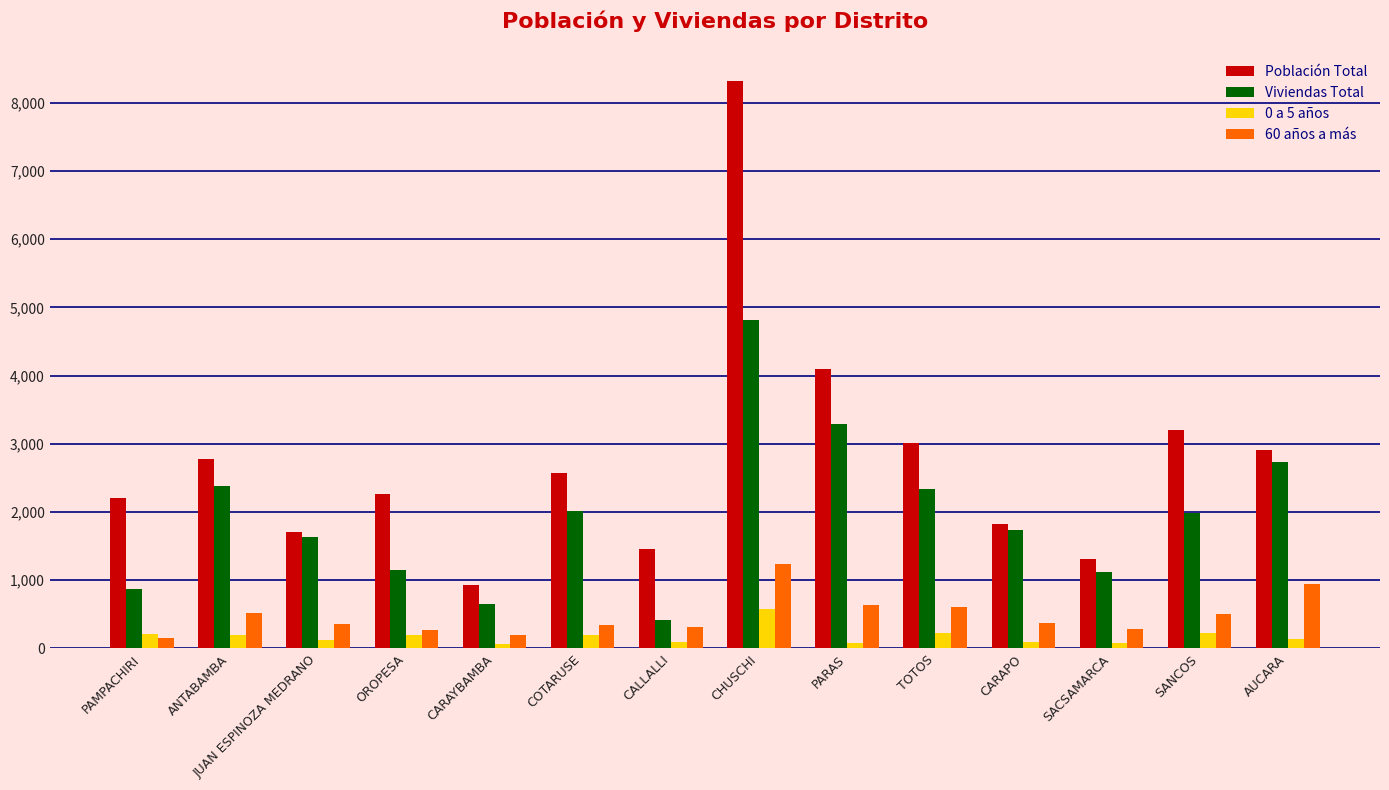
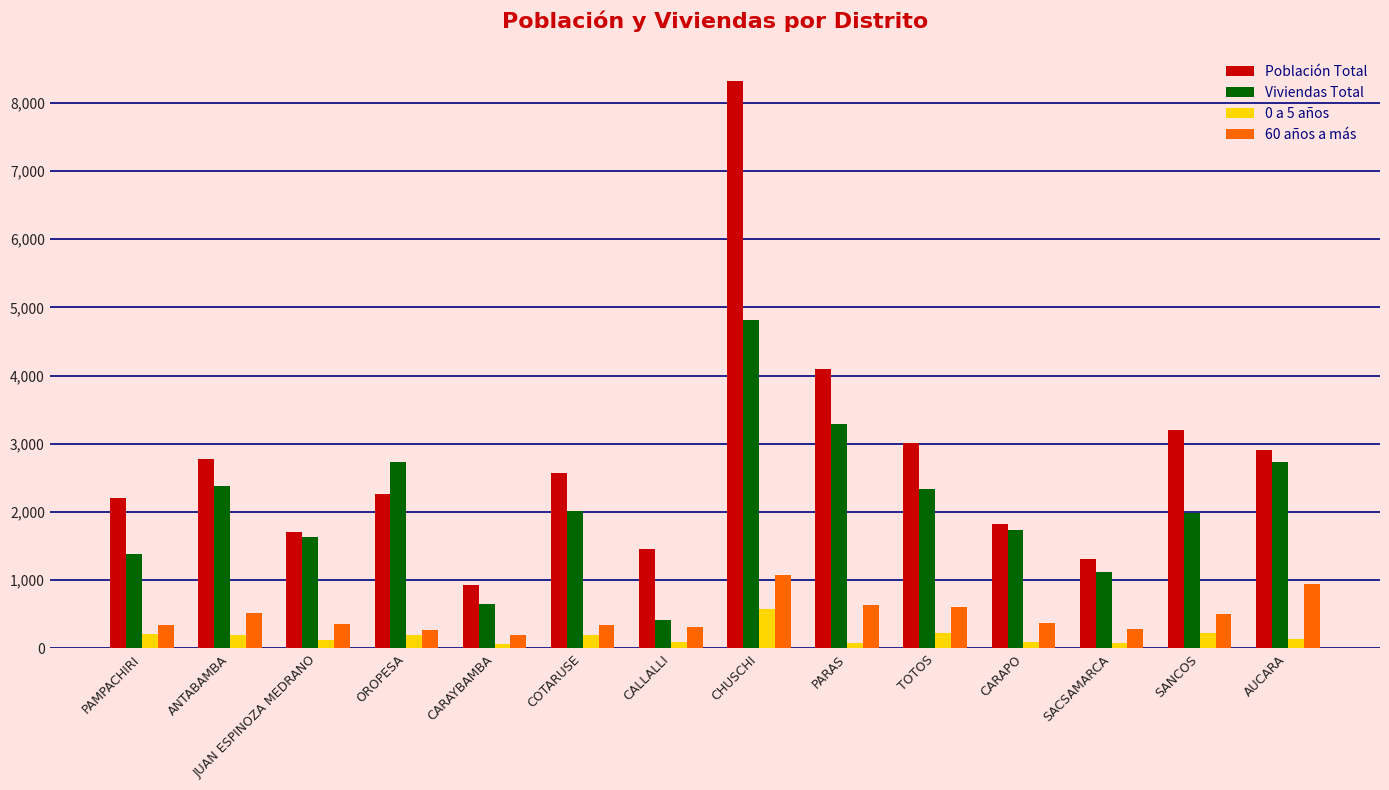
  {
    "Población Total": {
      "PAMPACHIRI": "2,200",
      "ANTABAMBA": "2,800",
      "JUAN ESPINOZA MEDRANO": "1,700",
      "OROPESA": "2,300",
      "CARAYBAMBA": "900",
      "COTARUSE": "2,600",
      "CALLALLI": "1,500",
      "CHUSCHI": "8,300",
      "PARAS": "4,100",
      "TOTOS": "3,000",
      "CARAPO": "1,800",
      "SACSAMARCA": "1,300",
      "SANCOS": "3,200",
      "AUCARA": "2,900"
    },
    "Viviendas Total": {
-     "PAMPACHIRI": "900",
+     "PAMPACHIRI": "1,400",
      "ANTABAMBA": "2,400",
      "JUAN ESPINOZA MEDRANO": "1,600",
-     "OROPESA": "1,100",
+     "OROPESA": "2,700",
      "CARAYBAMBA": "600",
      "COTARUSE": "2,000",
      "CALLALLI": "400",
      "CHUSCHI": "4,800",
      "PARAS": "3,300",
      "TOTOS": "2,300",
      "CARAPO": "1,700",
      "SACSAMARCA": "1,100",
      "SANCOS": "2,000",
      "AUCARA": "2,700"
    },
    "0 a 5 años": {
      "PAMPACHIRI": "200",
      "ANTABAMBA": "200",
      "JUAN ESPINOZA MEDRANO": "100",
      "OROPESA": "200",
      "CARAYBAMBA": "100",
      "COTARUSE": "200",
      "CALLALLI": "100",
      "CHUSCHI": "600",
      "PARAS": "100",
      "TOTOS": "200",
      "CARAPO": "100",
      "SACSAMARCA": "100",
      "SANCOS": "200",
      "AUCARA": "100"
    },
    "60 años a más": {
-     "PAMPACHIRI": "200",
+     "PAMPACHIRI": "300",
      "ANTABAMBA": "500",
      "JUAN ESPINOZA MEDRANO": "400",
      "OROPESA": "300",
      "CARAYBAMBA": "200",
      "COTARUSE": "300",
      "CALLALLI": "300",
-     "CHUSCHI": "1,200",
+     "CHUSCHI": "1,100",
      "PARAS": "600",
      "TOTOS": "600",
      "CARAPO": "400",
      "SACSAMARCA": "300",
      "SANCOS": "500",
      "AUCARA": "1,000"
    }
  }
